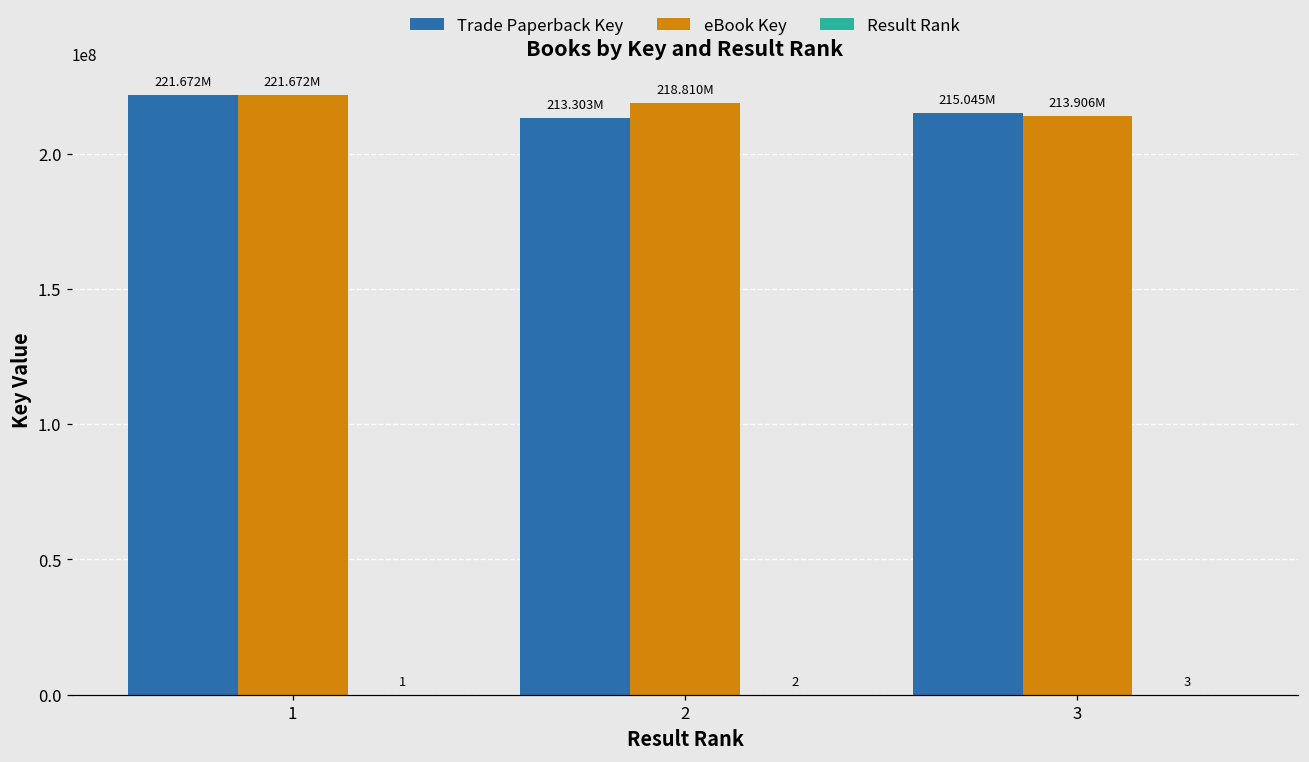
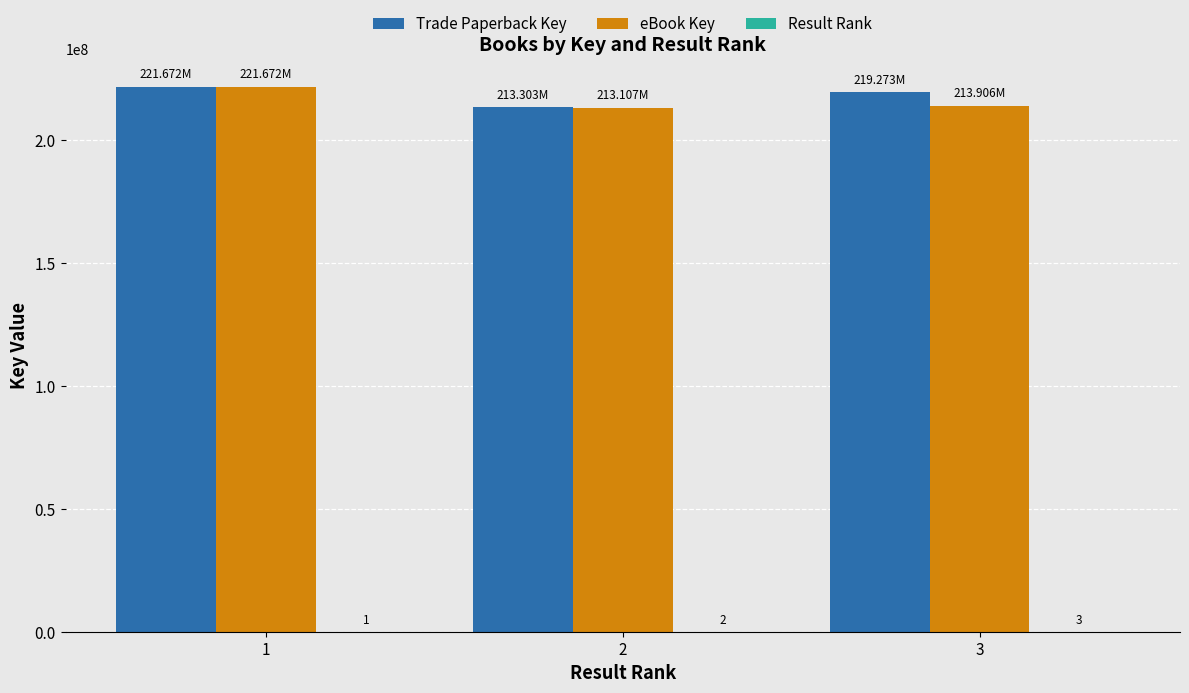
  {
    "Trade Paperback Key": {
      "1": "221.672M",
      "2": "213.303M",
-     "3": "215.045M"
+     "3": "219.273M"
    },
    "eBook Key": {
      "1": "221.672M",
-     "2": "218.810M",
+     "2": "213.107M",
      "3": "213.906M"
    },
    "Result Rank": {
      "1": "1",
      "2": "2",
      "3": "3"
    }
  }
